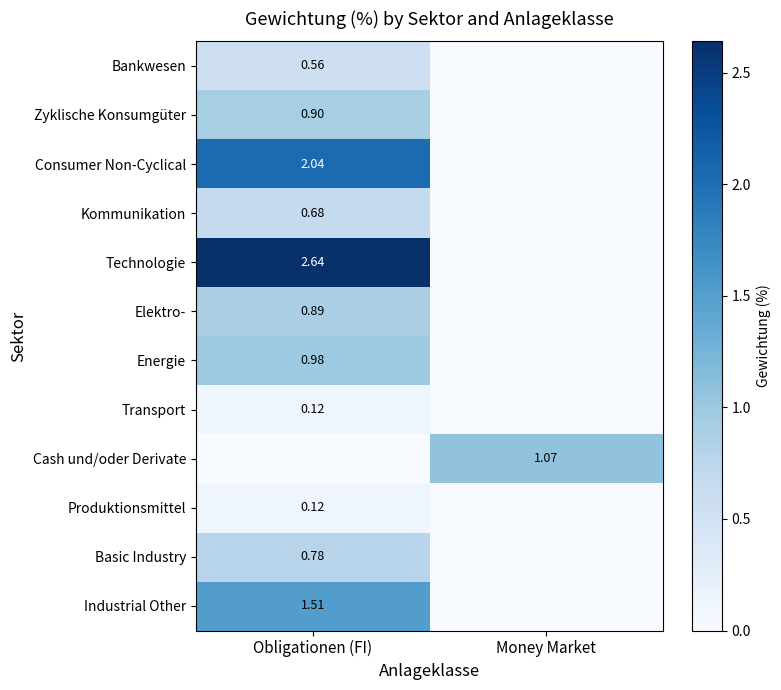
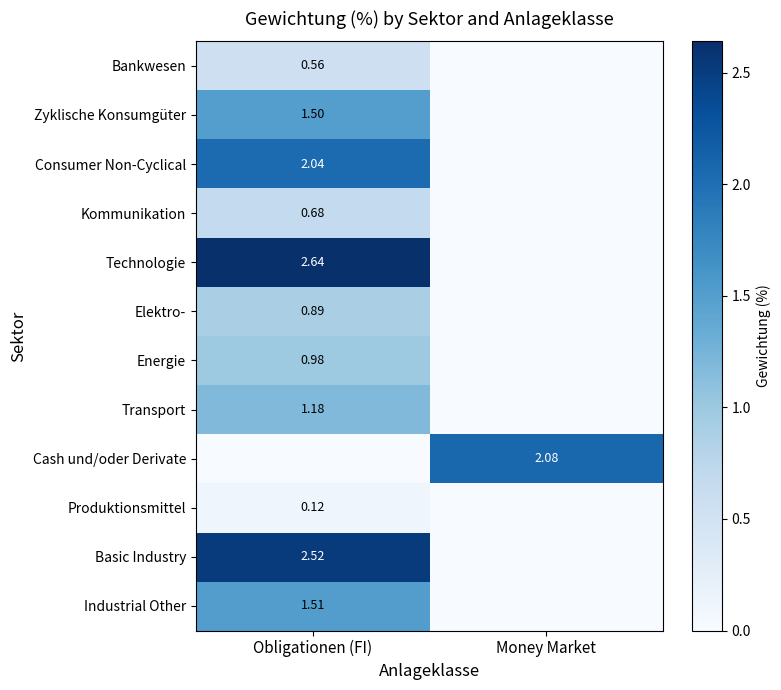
  {
    "Bankwesen": {
      "Obligationen (FI)": 0.56
    },
    "Zyklische Konsumgüter": {
-     "Obligationen (FI)": 0.90
+     "Obligationen (FI)": 1.50
    },
    "Consumer Non-Cyclical": {
      "Obligationen (FI)": 2.04
    },
    "Kommunikation": {
      "Obligationen (FI)": 0.68
    },
    "Technologie": {
      "Obligationen (FI)": 2.64
    },
    "Elektro-": {
      "Obligationen (FI)": 0.89
    },
    "Energie": {
      "Obligationen (FI)": 0.98
    },
    "Transport": {
-     "Obligationen (FI)": 0.12
+     "Obligationen (FI)": 1.18
    },
    "Cash und/oder Derivate": {
-     "Money Market": 1.07
+     "Money Market": 2.08
    },
    "Produktionsmittel": {
      "Obligationen (FI)": 0.12
    },
    "Basic Industry": {
-     "Obligationen (FI)": 0.78
+     "Obligationen (FI)": 2.52
    },
    "Industrial Other": {
      "Obligationen (FI)": 1.51
    }
  }
